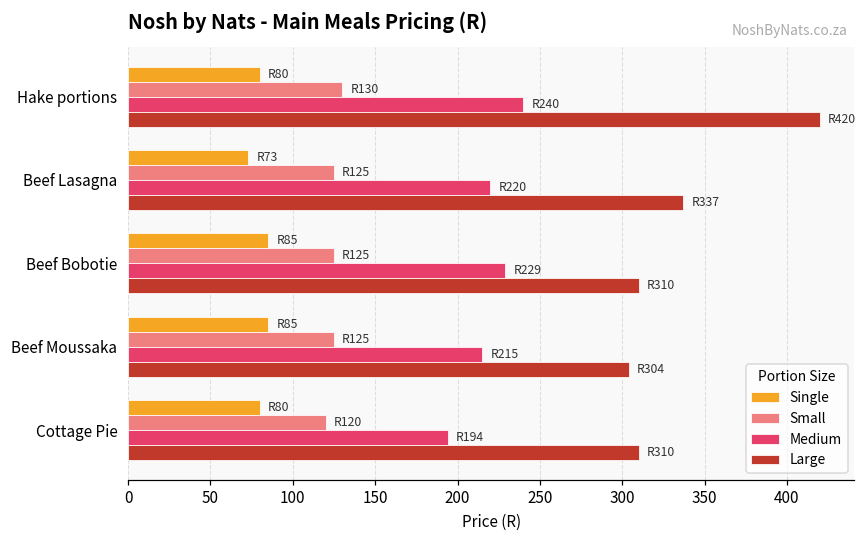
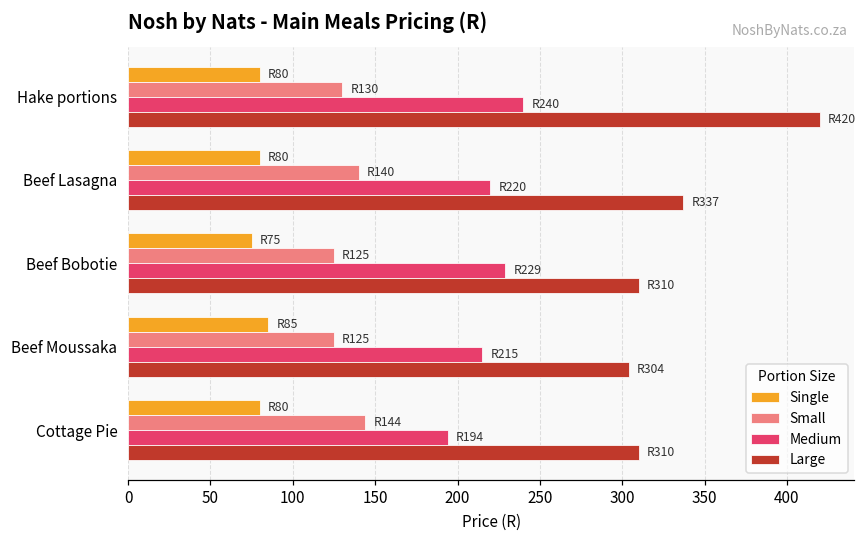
  {
    "Single": {
-     "Beef Lasagna": 73,
-     "Beef Bobotie": 85
+     "Beef Lasagna": 80,
+     "Beef Bobotie": 75
    },
    "Small": {
-     "Beef Lasagna": 125,
-     "Cottage Pie": 120
+     "Beef Lasagna": 140,
+     "Cottage Pie": 144
    },
    "Medium": {
      "Hake portions": 240,
      "Beef Lasagna": 220,
      "Beef Bobotie": 229,
      "Beef Moussaka": 215,
      "Cottage Pie": 194
    },
    "Large": {
      "Hake portions": 420,
      "Beef Lasagna": 337,
      "Beef Bobotie": 310,
      "Beef Moussaka": 304,
      "Cottage Pie": 310
    }
  }
